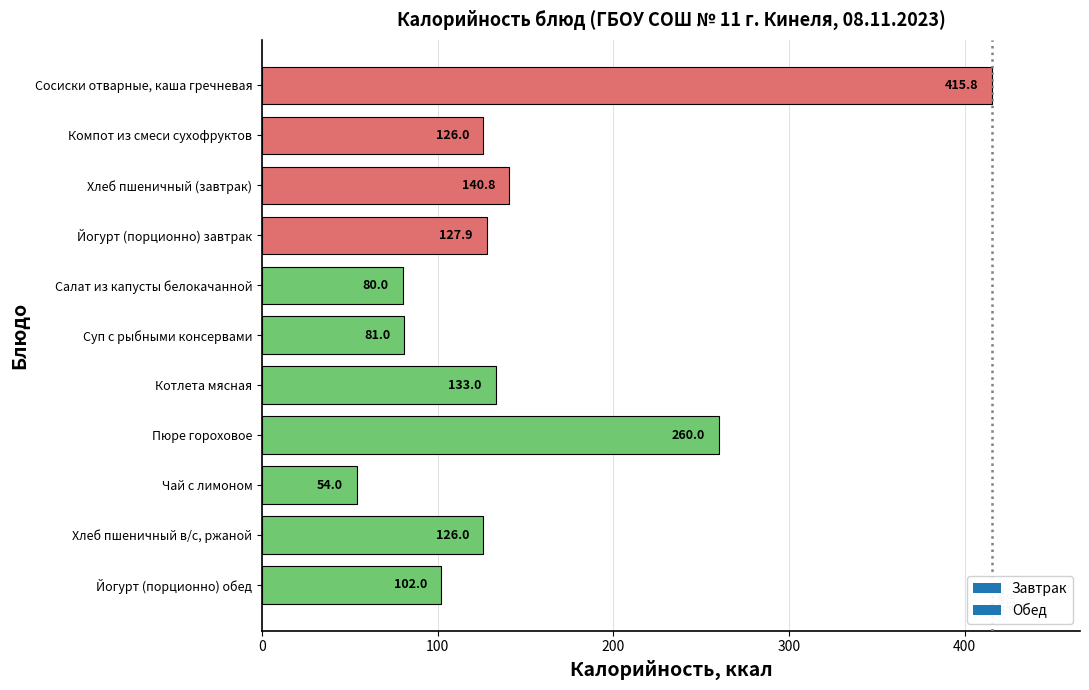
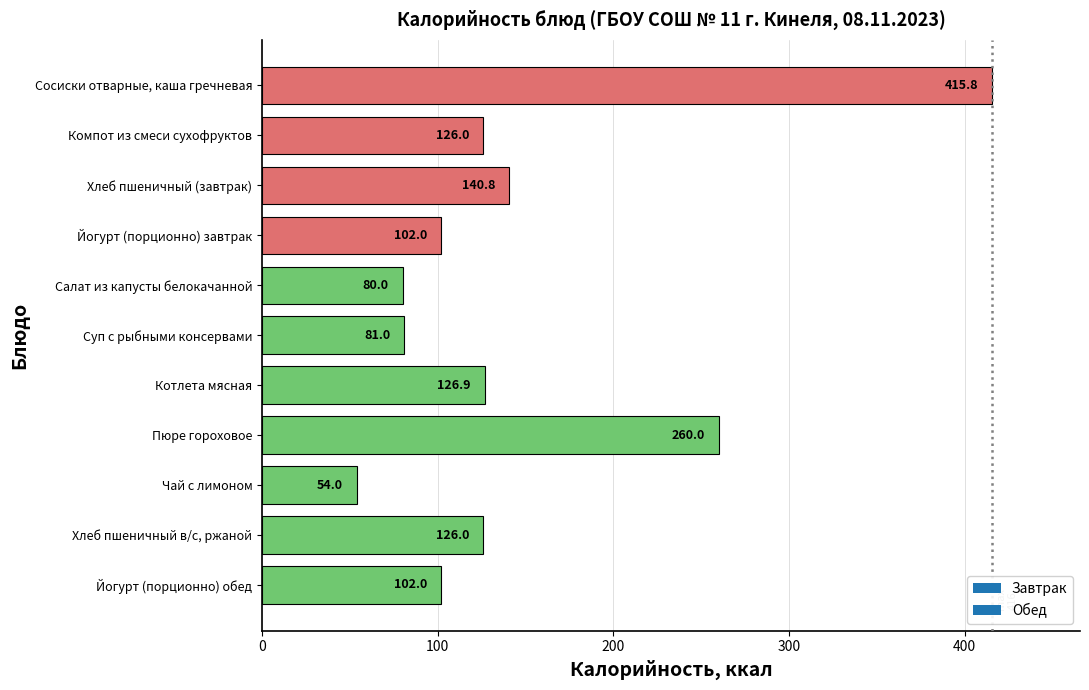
  {
    "Сосиски отварные, каша гречневая": 415.8,
    "Компот из смеси сухофруктов": 126.0,
    "Хлеб пшеничный (завтрак)": 140.8,
-   "Йогурт (порционно) завтрак": 127.9,
+   "Йогурт (порционно) завтрак": 102.0,
    "Салат из капусты белокачанной": 80.0,
    "Суп с рыбными консервами": 81.0,
-   "Котлета мясная": 133.0,
+   "Котлета мясная": 126.9,
    "Пюре гороховое": 260.0,
    "Чай с лимоном": 54.0,
    "Хлеб пшеничный в/с, ржаной": 126.0,
    "Йогурт (порционно) обед": 102.0
  }
